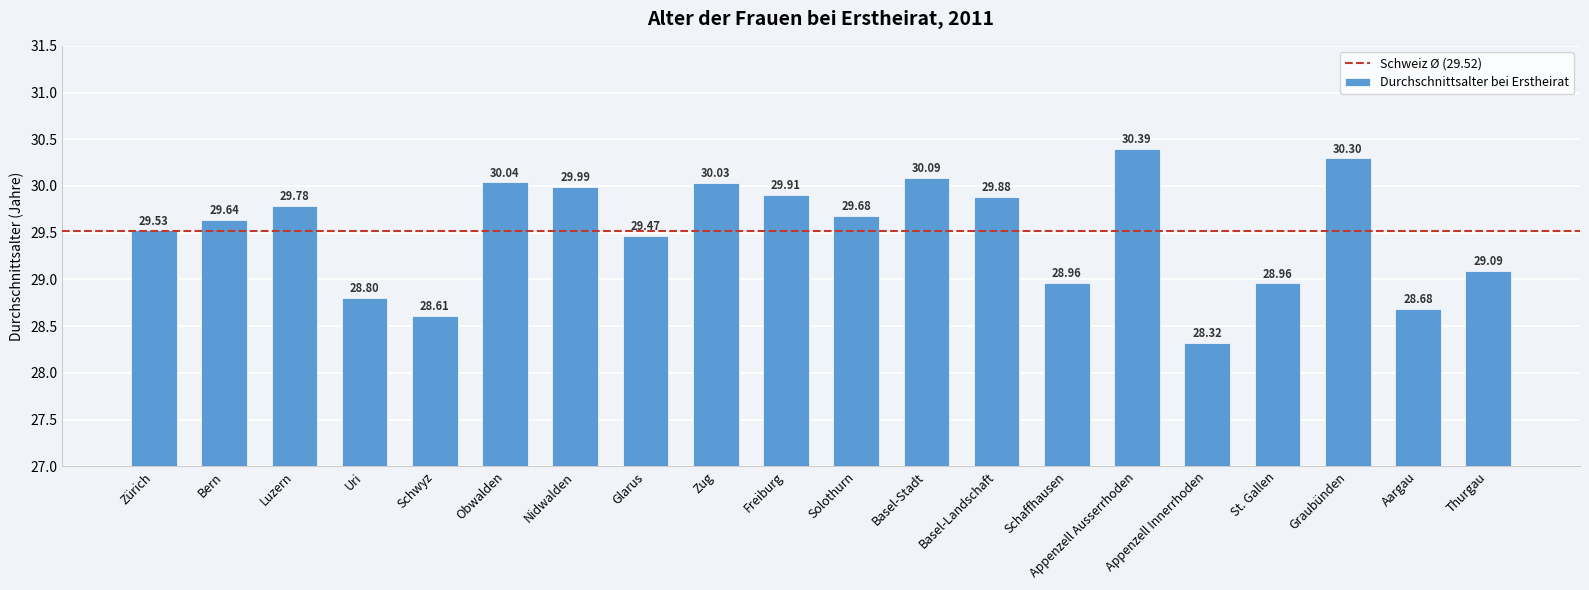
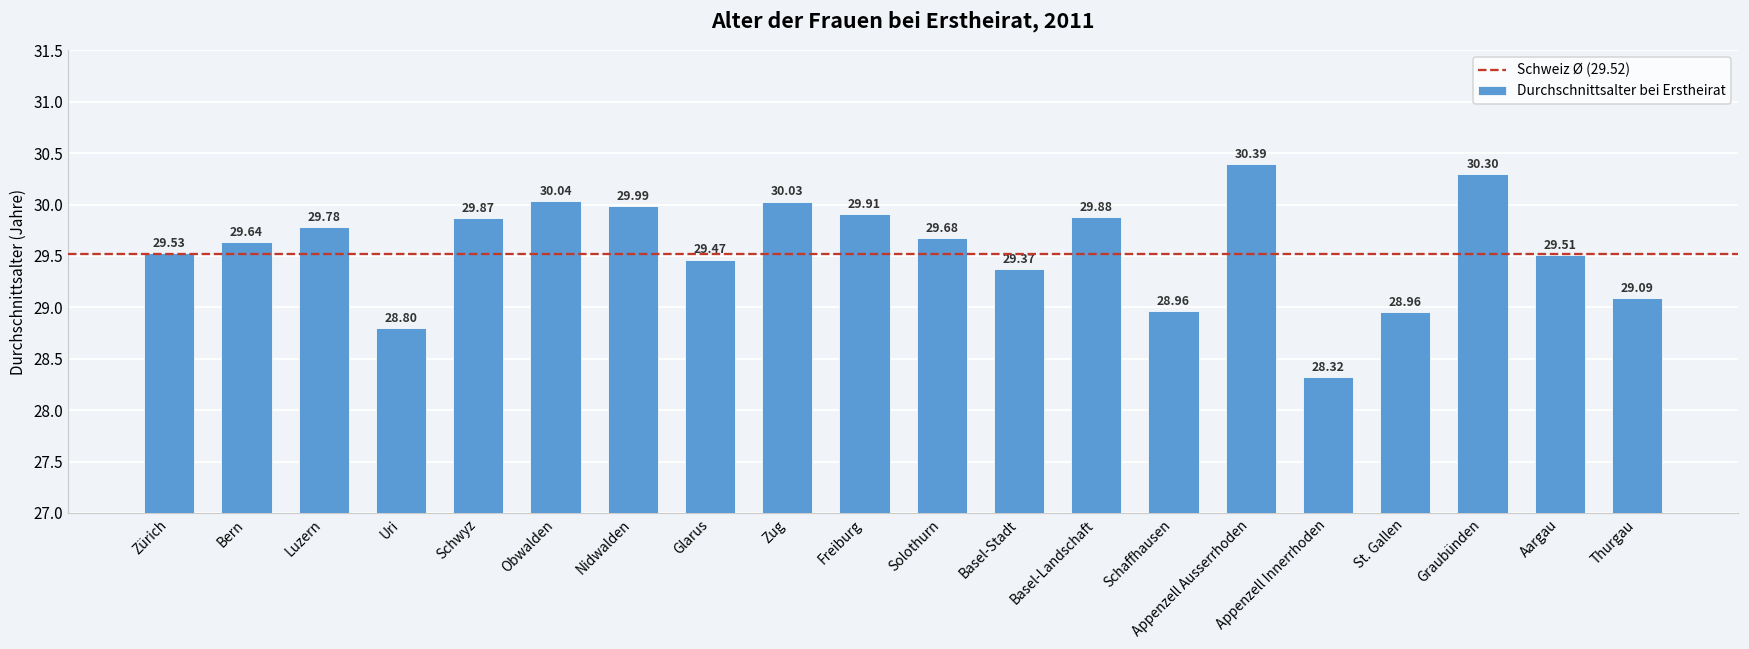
  {
    "Zürich": 29.53,
    "Bern": 29.64,
    "Luzern": 29.78,
    "Uri": 28.80,
-   "Schwyz": 28.61,
+   "Schwyz": 29.87,
    "Obwalden": 30.04,
    "Nidwalden": 29.99,
    "Glarus": 29.47,
    "Zug": 30.03,
    "Freiburg": 29.91,
    "Solothurn": 29.68,
-   "Basel-Stadt": 30.09,
+   "Basel-Stadt": 29.37,
    "Basel-Landschaft": 29.88,
    "Schaffhausen": 28.96,
    "Appenzell Ausserrhoden": 30.39,
    "Appenzell Innerrhoden": 28.32,
    "St. Gallen": 28.96,
    "Graubünden": 30.30,
-   "Aargau": 28.68,
+   "Aargau": 29.51,
    "Thurgau": 29.09
  }
